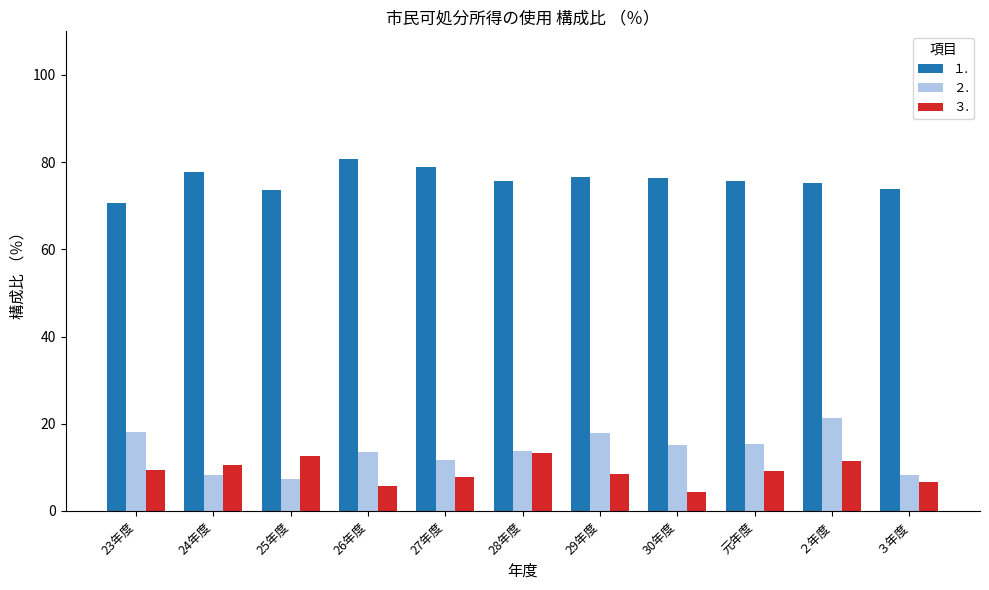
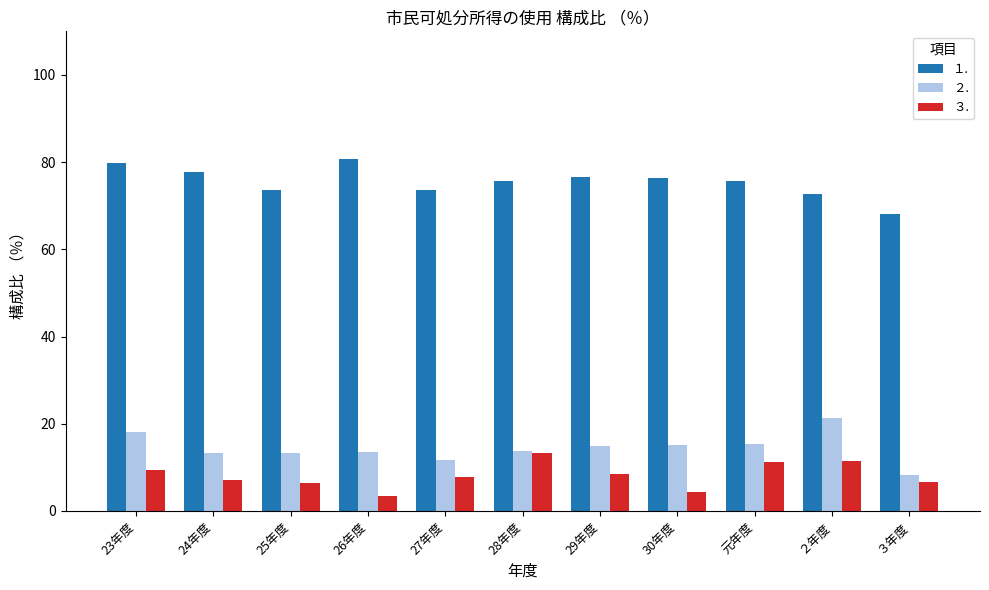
  {
    "１.": {
-     "23年度": 71,
+     "23年度": 80,
      "24年度": 78,
      "25年度": 74,
      "26年度": 81,
-     "27年度": 79,
+     "27年度": 74,
      "28年度": 76,
      "29年度": 77,
      "30年度": 76,
      "元年度": 76,
-     "２年度": 75,
-     "３年度": 74
+     "２年度": 73,
+     "３年度": 68
    },
    "２.": {
      "23年度": 18,
-     "24年度": 8,
-     "25年度": 7,
+     "24年度": 13,
+     "25年度": 13,
      "26年度": 14,
      "27年度": 12,
      "28年度": 14,
-     "29年度": 18,
+     "29年度": 15,
      "30年度": 15,
      "元年度": 15,
      "２年度": 21,
      "３年度": 8
    },
    "３.": {
      "23年度": 9,
-     "24年度": 11,
-     "25年度": 13,
-     "26年度": 6,
+     "24年度": 7,
+     "25年度": 7,
+     "26年度": 3,
      "27年度": 8,
      "28年度": 13,
      "29年度": 9,
      "30年度": 4,
-     "元年度": 9,
+     "元年度": 11,
      "２年度": 11,
      "３年度": 7
    }
  }
